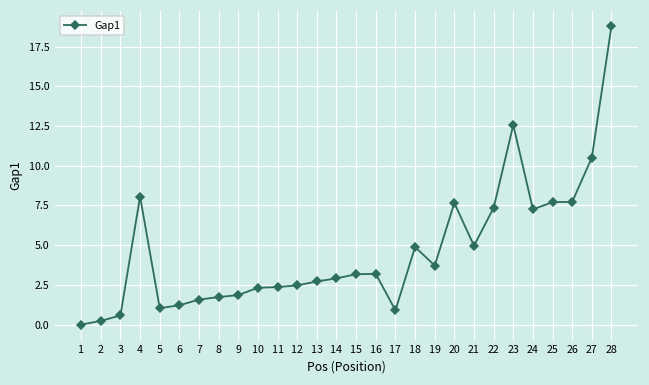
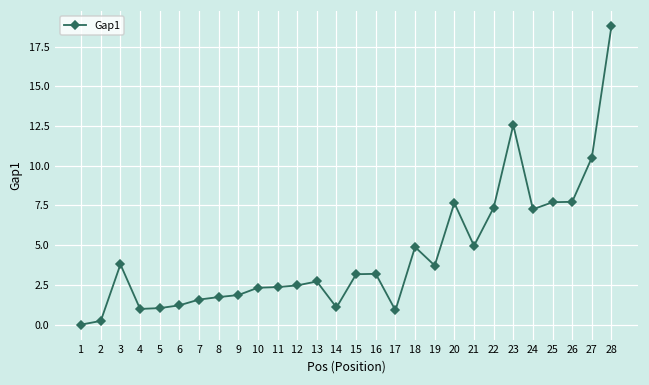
  {
    "1": 0.0,
    "2": 0.2,
-   "3": 0.6,
-   "4": 8.1,
+   "3": 3.8,
+   "4": 1.0,
    "5": 1.0,
    "6": 1.2,
    "7": 1.6,
    "8": 1.7,
    "9": 1.9,
    "10": 2.3,
    "11": 2.4,
    "12": 2.5,
    "13": 2.7,
-   "14": 2.9,
+   "14": 1.1,
    "15": 3.2,
    "16": 3.2,
    "17": 0.9,
    "18": 4.9,
    "19": 3.7,
    "20": 7.7,
    "21": 5.0,
    "22": 7.4,
    "23": 12.6,
    "24": 7.3,
    "25": 7.7,
    "26": 7.7,
    "27": 10.5,
    "28": 18.8
  }
